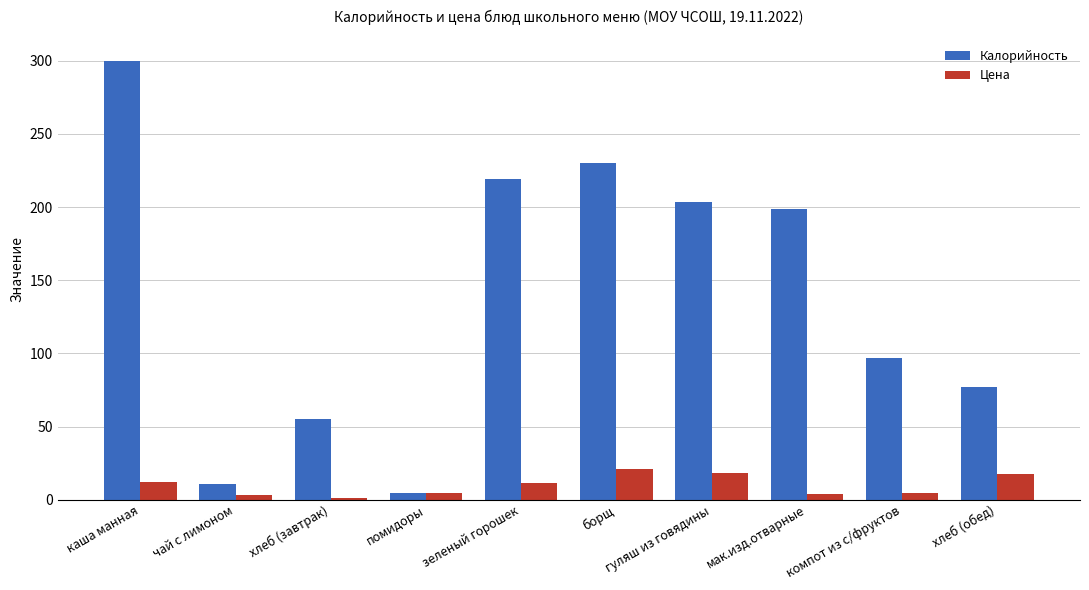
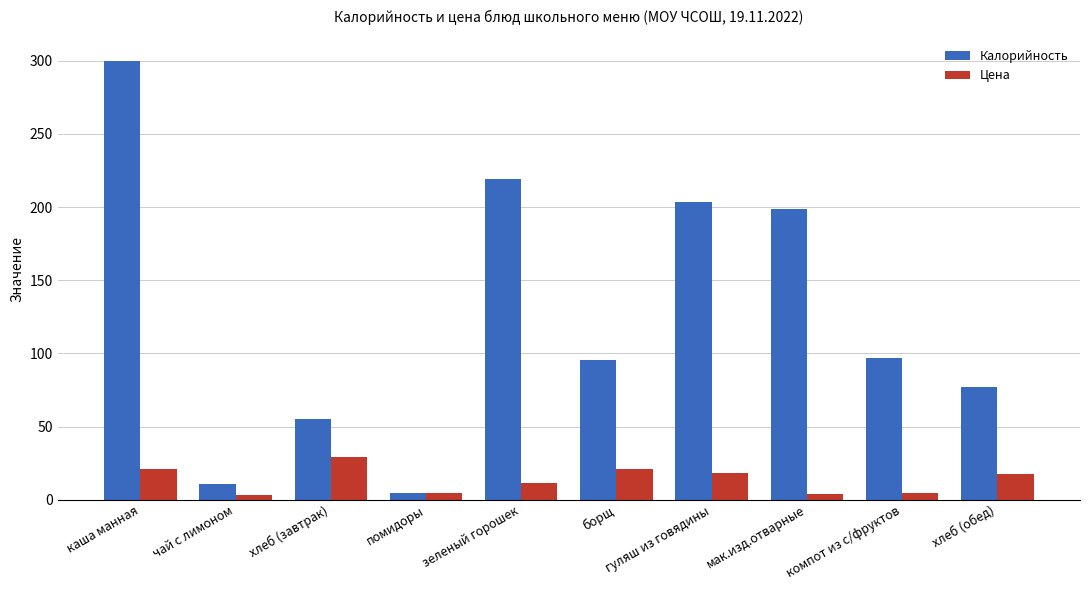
  {
    "Калорийность": {
      "каша манная": 300,
      "чай с лимоном": 11,
      "хлеб (завтрак)": 55,
      "помидоры": 5,
      "зеленый горошек": 219,
-     "борщ": 230,
+     "борщ": 96,
      "гуляш из говядины": 204,
      "мак.изд.отварные": 199,
      "компот из с/фруктов": 97,
      "хлеб (обед)": 77
    },
    "Цена": {
-     "каша манная": 12,
+     "каша манная": 21,
      "чай с лимоном": 4,
-     "хлеб (завтрак)": 1,
+     "хлеб (завтрак)": 29,
      "помидоры": 4,
      "зеленый горошек": 12,
      "борщ": 21,
      "гуляш из говядины": 18,
      "мак.изд.отварные": 4,
      "компот из с/фруктов": 4,
      "хлеб (обед)": 18
    }
  }
